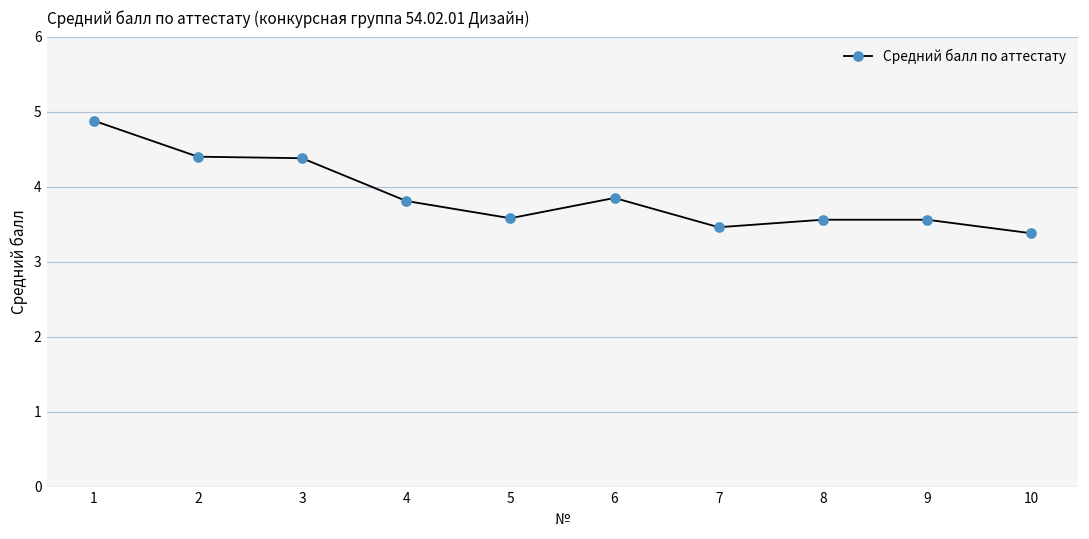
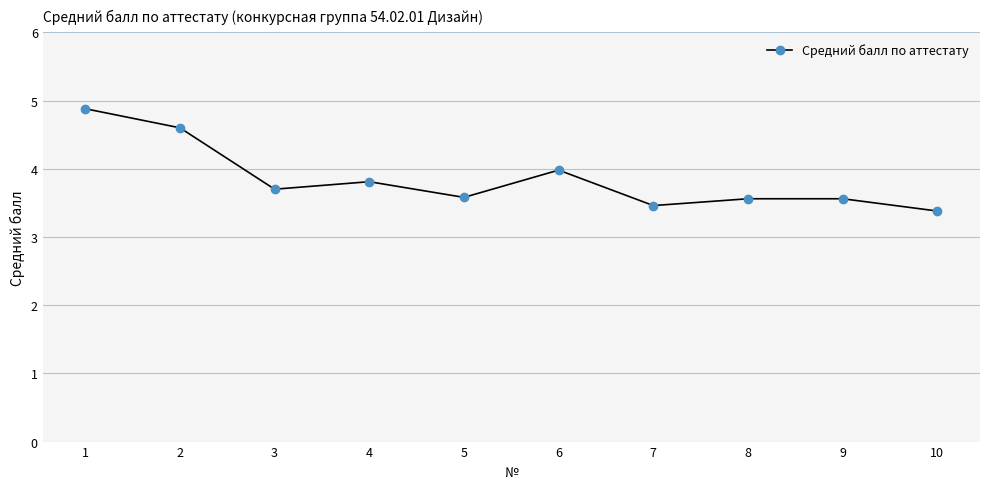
  {
    "1": 4.9,
-   "2": 4.4,
-   "3": 4.4,
+   "2": 4.6,
+   "3": 3.7,
    "4": 3.8,
    "5": 3.6,
-   "6": 3.9,
+   "6": 4.0,
    "7": 3.5,
    "8": 3.6,
    "9": 3.6,
    "10": 3.4
  }
